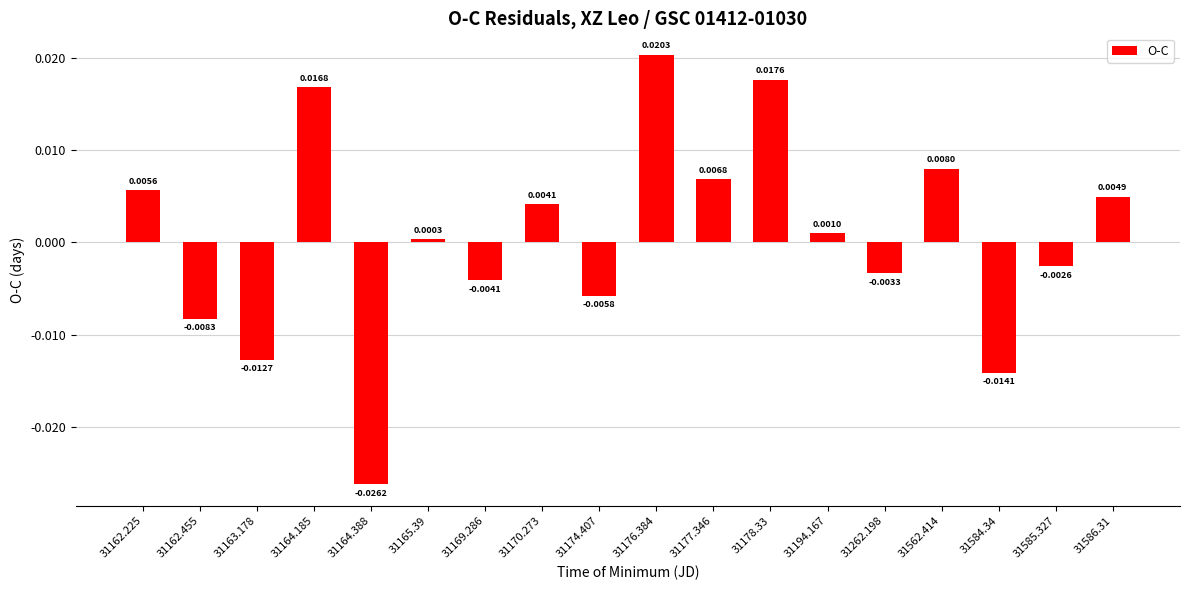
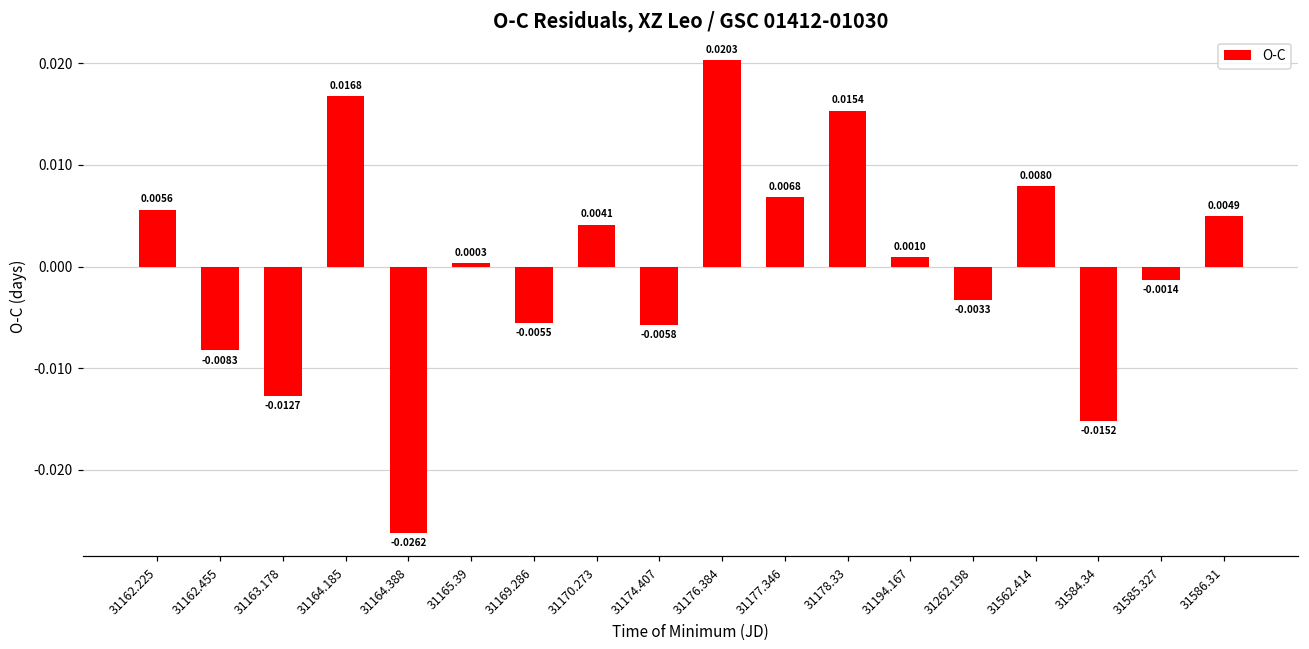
  {
    "31162.225": 0.0056,
    "31162.455": -0.0083,
    "31163.178": -0.0127,
    "31164.185": 0.0168,
    "31164.388": -0.0262,
    "31165.39": 0.0003,
-   "31169.286": -0.0041,
+   "31169.286": -0.0055,
    "31170.273": 0.0041,
    "31174.407": -0.0058,
    "31176.384": 0.0203,
    "31177.346": 0.0068,
-   "31178.33": 0.0176,
+   "31178.33": 0.0154,
    "31194.167": 0.0010,
    "31262.198": -0.0033,
    "31562.414": 0.0080,
-   "31584.34": -0.0141,
-   "31585.327": -0.0026,
+   "31584.34": -0.0152,
+   "31585.327": -0.0014,
    "31586.31": 0.0049
  }
